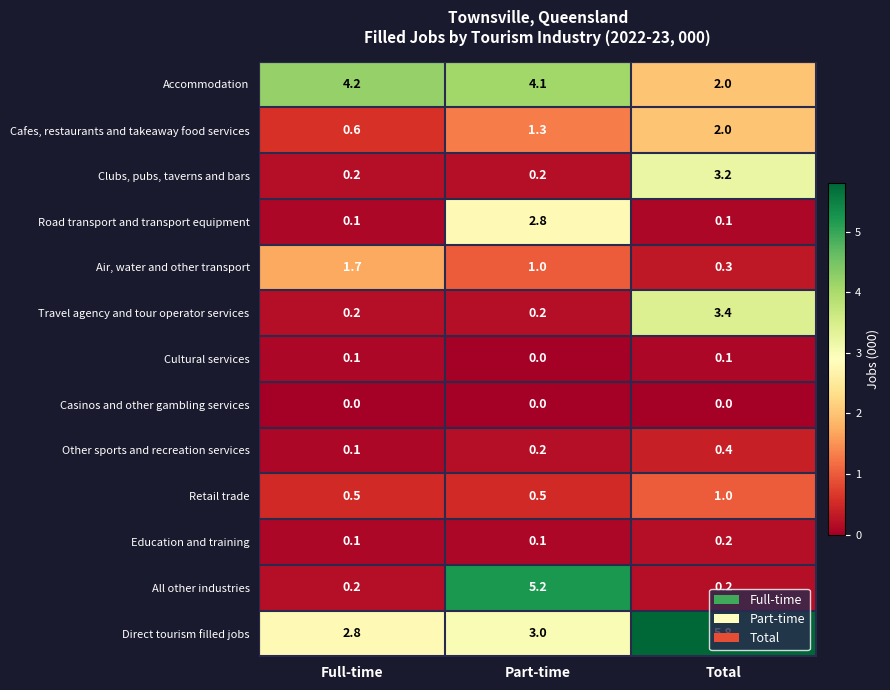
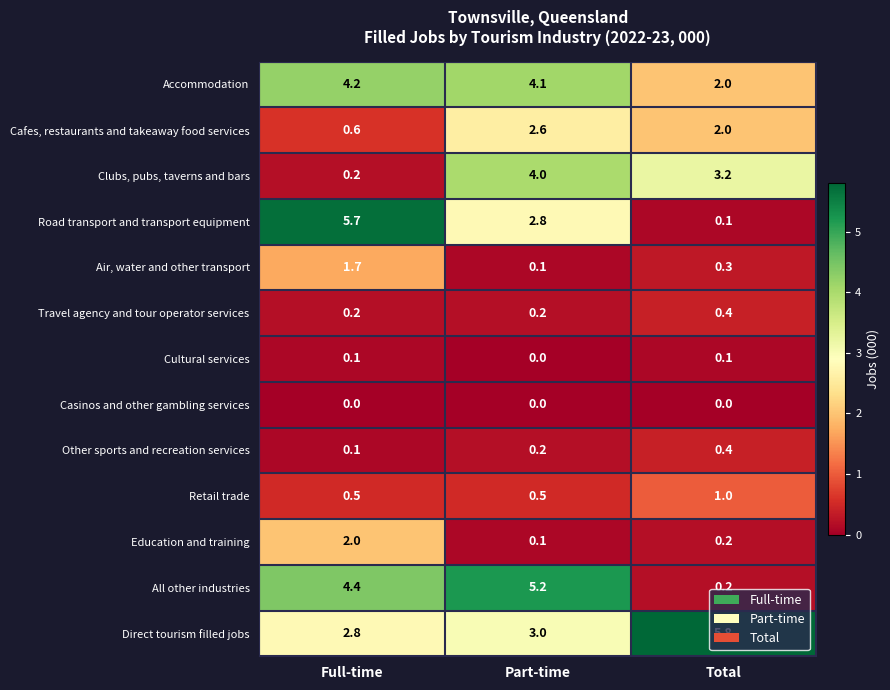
  {
    "Accommodation": {
      "Full-time": 4.2,
      "Part-time": 4.1,
      "Total": 2.0
    },
    "Cafes, restaurants and takeaway food services": {
      "Full-time": 0.6,
-     "Part-time": 1.3,
+     "Part-time": 2.6,
      "Total": 2.0
    },
    "Clubs, pubs, taverns and bars": {
      "Full-time": 0.2,
-     "Part-time": 0.2,
+     "Part-time": 4.0,
      "Total": 3.2
    },
    "Road transport and transport equipment": {
-     "Full-time": 0.1,
+     "Full-time": 5.7,
      "Part-time": 2.8,
      "Total": 0.1
    },
    "Air, water and other transport": {
      "Full-time": 1.7,
-     "Part-time": 1.0,
+     "Part-time": 0.1,
      "Total": 0.3
    },
    "Travel agency and tour operator services": {
      "Full-time": 0.2,
      "Part-time": 0.2,
-     "Total": 3.4
+     "Total": 0.4
    },
    "Cultural services": {
      "Full-time": 0.1,
      "Part-time": 0.0,
      "Total": 0.1
    },
    "Casinos and other gambling services": {
      "Full-time": 0.0,
      "Part-time": 0.0,
      "Total": 0.0
    },
    "Other sports and recreation services": {
      "Full-time": 0.1,
      "Part-time": 0.2,
      "Total": 0.4
    },
    "Retail trade": {
      "Full-time": 0.5,
      "Part-time": 0.5,
      "Total": 1.0
    },
    "Education and training": {
-     "Full-time": 0.1,
+     "Full-time": 2.0,
      "Part-time": 0.1,
      "Total": 0.2
    },
    "All other industries": {
-     "Full-time": 0.2,
+     "Full-time": 4.4,
      "Part-time": 5.2
    },
    "Direct tourism filled jobs": {
      "Full-time": 2.8,
      "Part-time": 3.0
    }
  }
